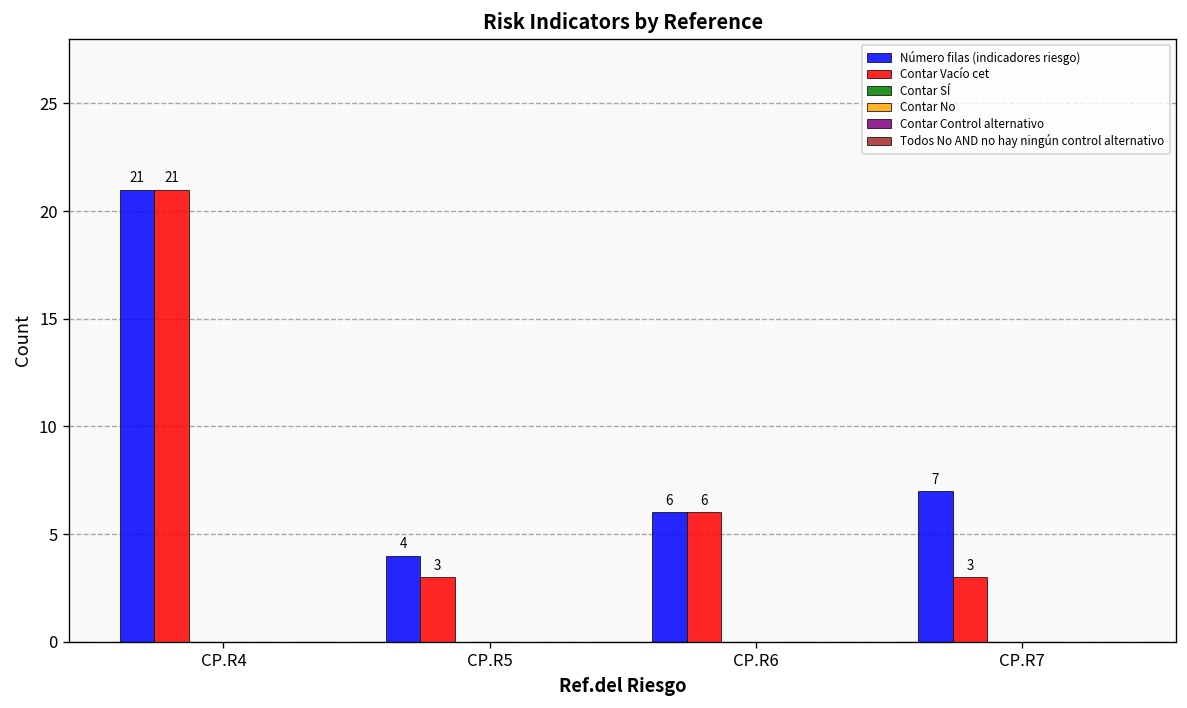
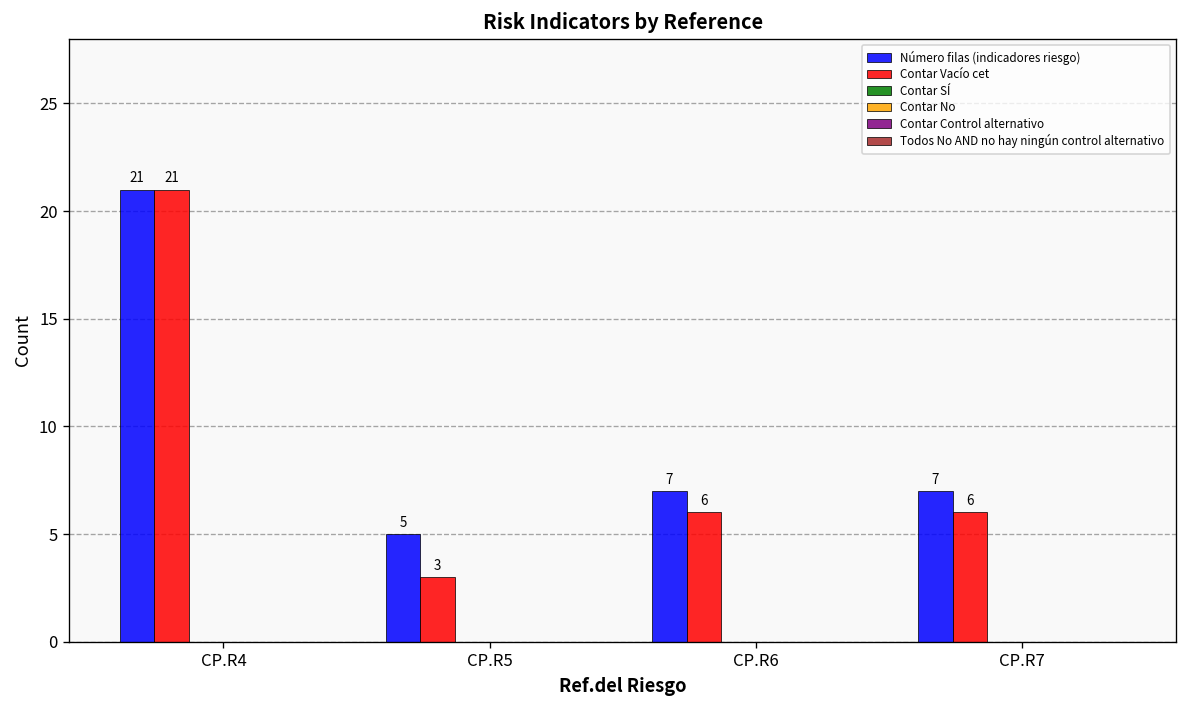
  {
    "Número filas (indicadores riesgo)": {
      "CP.R4": 21,
-     "CP.R5": 4,
-     "CP.R6": 6,
+     "CP.R5": 5,
+     "CP.R6": 7,
      "CP.R7": 7
    },
    "Contar Vacío cet": {
      "CP.R4": 21,
      "CP.R5": 3,
      "CP.R6": 6,
-     "CP.R7": 3
+     "CP.R7": 6
    },
    "Contar SÍ": {
      "CP.R4": 0.0,
      "CP.R5": 0.0,
      "CP.R6": 0.0,
      "CP.R7": 0.0
    },
    "Contar No": {
      "CP.R4": 0.0,
      "CP.R5": 0.0,
      "CP.R6": 0.0,
      "CP.R7": 0.0
    },
    "Contar Control alternativo": {
      "CP.R4": 0.0,
      "CP.R5": 0.0,
      "CP.R6": 0.0,
      "CP.R7": 0.0
    },
    "Todos No AND no hay ningún control alternativo": {
      "CP.R4": 0.0,
      "CP.R5": 0.0,
      "CP.R6": 0.0,
      "CP.R7": 0.0
    }
  }
